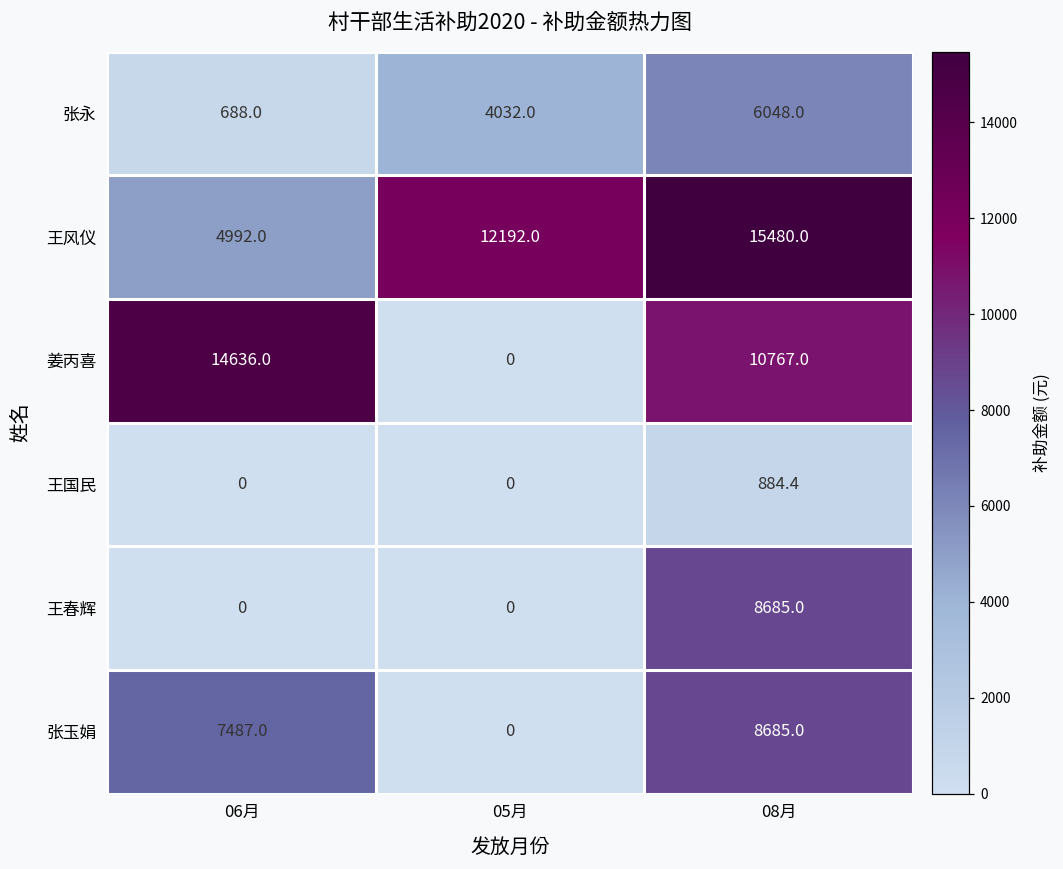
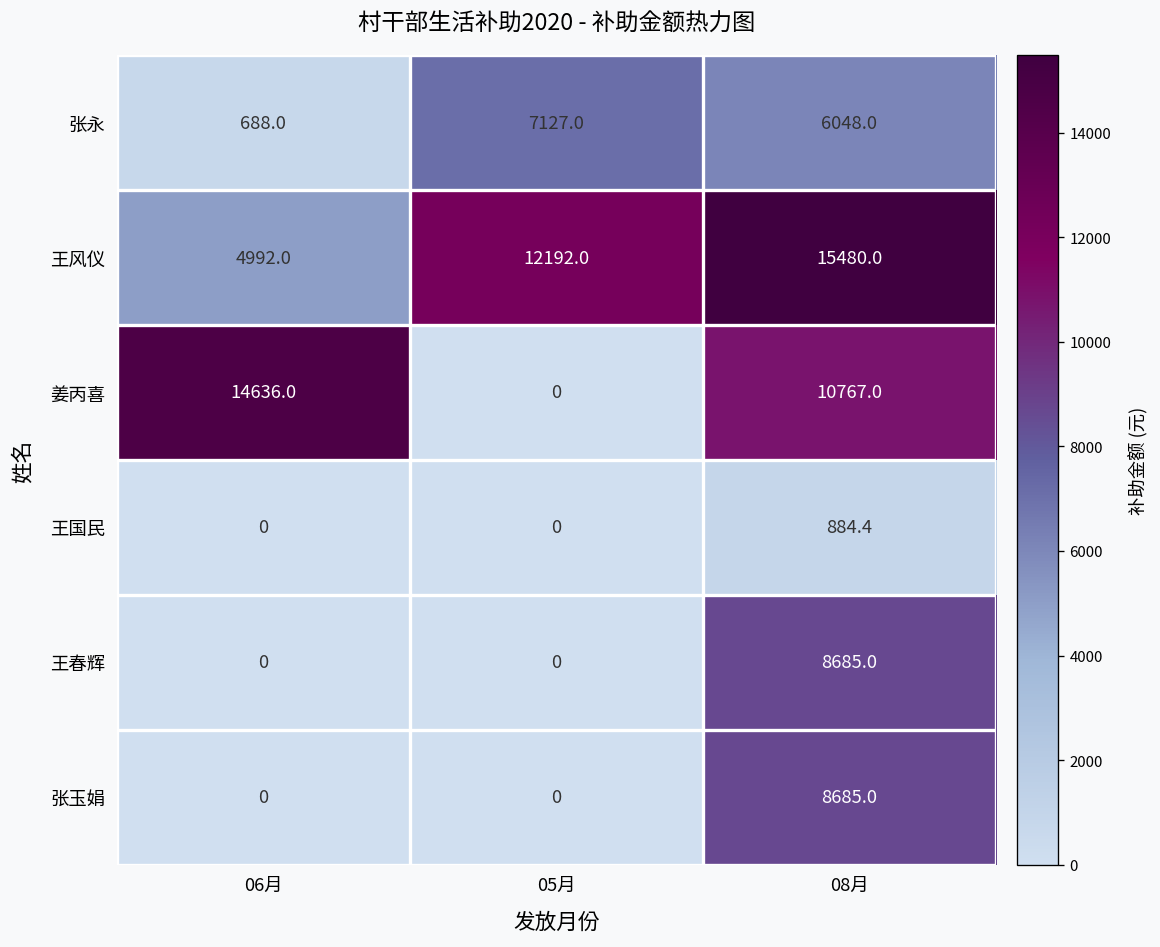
  {
    "张永": {
      "06月": 688.0,
-     "05月": 4032.0,
+     "05月": 7127.0,
      "08月": 6048.0
    },
    "王风仪": {
      "06月": 4992.0,
      "05月": 12192.0,
      "08月": 15480.0
    },
    "姜丙喜": {
      "06月": 14636.0,
      "05月": 0,
      "08月": 10767.0
    },
    "王国民": {
      "06月": 0,
      "05月": 0,
      "08月": 884.4
    },
    "王春辉": {
      "06月": 0,
      "05月": 0,
      "08月": 8685.0
    },
    "张玉娟": {
-     "06月": 7487.0,
+     "06月": 0,
      "05月": 0,
      "08月": 8685.0
    }
  }
